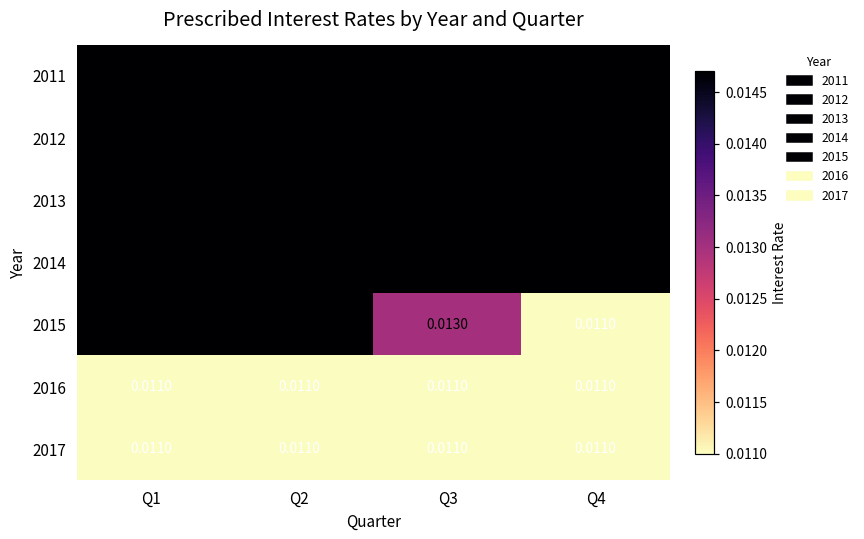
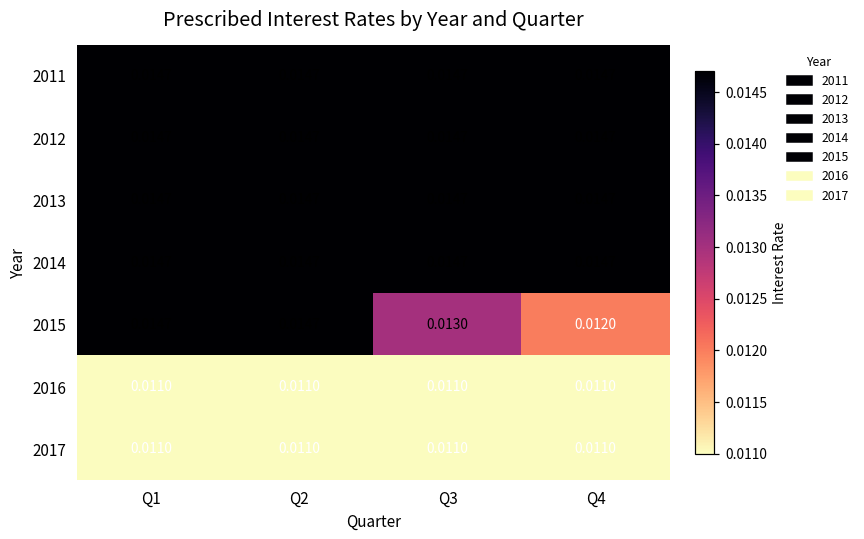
  {
    "2015": {
      "Q3": 0.0130,
-     "Q4": 0.0110
+     "Q4": 0.0120
    },
    "2016": {
      "Q1": 0.0110,
      "Q2": 0.0110,
      "Q3": 0.0110,
      "Q4": 0.0110
    },
    "2017": {
      "Q1": 0.0110,
      "Q2": 0.0110,
      "Q3": 0.0110,
      "Q4": 0.0110
    }
  }
